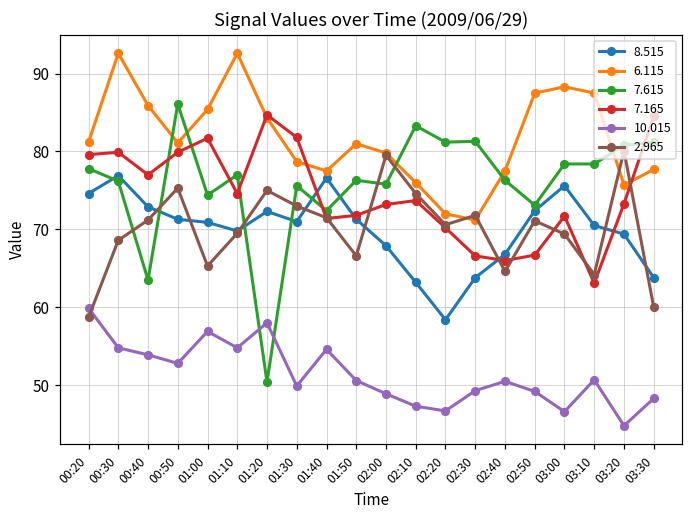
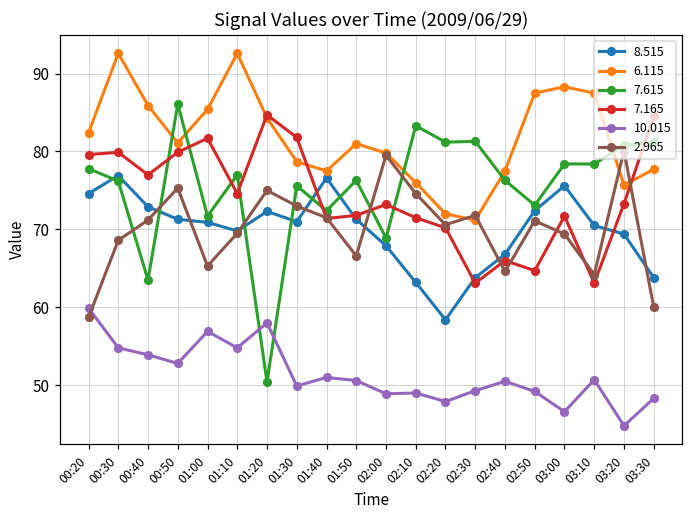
  {
    "8.515": {
      "00:20": 75,
      "00:30": 77,
      "00:40": 73,
      "00:50": 71,
      "01:00": 71,
      "01:20": 72,
      "01:30": 71,
      "01:40": 77,
      "01:50": 71,
      "02:00": 68,
      "02:10": 63,
      "02:20": 58,
      "02:30": 64,
      "02:40": 67,
      "02:50": 72,
      "03:00": 76,
      "03:10": 71,
      "03:20": 69,
      "03:30": 64
    },
    "6.115": {
-     "00:20": 81,
+     "00:20": 82,
      "00:30": 93,
      "00:40": 86,
      "00:50": 81,
      "01:00": 85,
      "01:10": 93,
      "01:20": 84,
      "01:30": 79,
      "01:40": 78,
      "01:50": 81,
      "02:10": 76,
      "02:20": 72,
      "02:30": 71,
      "02:40": 78,
      "02:50": 88,
      "03:00": 88,
      "03:10": 88,
      "03:20": 76,
      "03:30": 78
    },
    "7.615": {
      "00:20": 78,
      "00:30": 76,
      "00:40": 64,
      "00:50": 86,
-     "01:00": 74,
+     "01:00": 72,
      "01:10": 77,
      "01:20": 50,
      "01:30": 76,
      "01:40": 72,
      "01:50": 76,
-     "02:00": 76,
+     "02:00": 69,
      "02:10": 83,
      "02:20": 81,
      "02:30": 81,
      "02:40": 76,
      "02:50": 73,
      "03:00": 78,
      "03:10": 78
    },
    "7.165": {
      "00:20": 80,
      "00:30": 80,
      "00:40": 77,
      "00:50": 80,
      "01:00": 82,
      "01:10": 75,
      "01:20": 85,
      "01:30": 82,
      "01:50": 72,
      "02:00": 73,
-     "02:10": 74,
+     "02:10": 72,
      "02:20": 70,
-     "02:30": 67,
+     "02:30": 63,
      "02:40": 66,
-     "02:50": 67,
+     "02:50": 65,
      "03:00": 72,
      "03:10": 63,
      "03:20": 73
    },
    "10.015": {
      "00:20": 60,
      "00:30": 55,
      "00:40": 54,
      "00:50": 53,
      "01:00": 57,
      "01:10": 55,
      "01:20": 58,
      "01:30": 50,
-     "01:40": 55,
+     "01:40": 51,
      "01:50": 51,
      "02:00": 49,
-     "02:10": 47,
-     "02:20": 47,
+     "02:10": 49,
+     "02:20": 48,
      "02:30": 49,
      "02:40": 51,
      "02:50": 49,
      "03:00": 47,
      "03:10": 51,
      "03:20": 45,
      "03:30": 48
    },
    "2.965": {
      "00:20": 59,
      "00:30": 69,
      "00:40": 71,
      "00:50": 75,
      "01:00": 65,
      "01:20": 75,
      "01:30": 73,
      "01:50": 67,
      "02:10": 75,
      "02:20": 71,
      "02:30": 72,
      "02:40": 65,
      "02:50": 71,
      "03:00": 69,
      "03:10": 64,
      "03:20": 80,
      "03:30": 60
    }
  }
